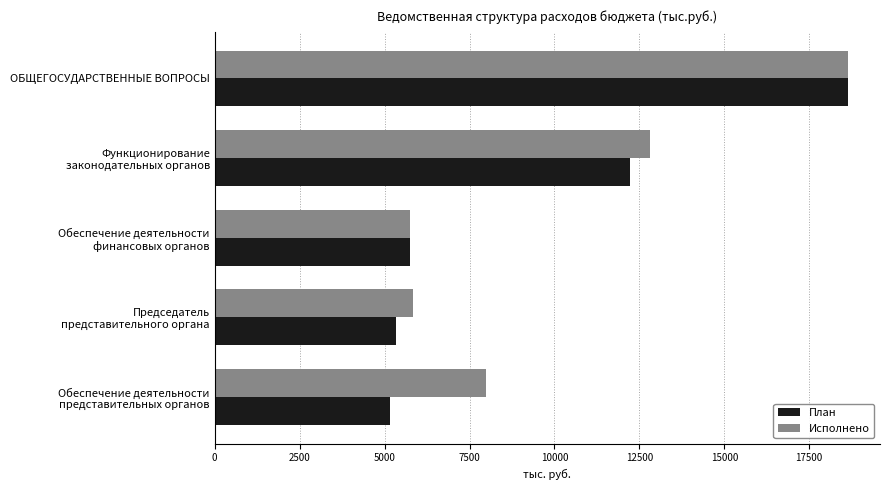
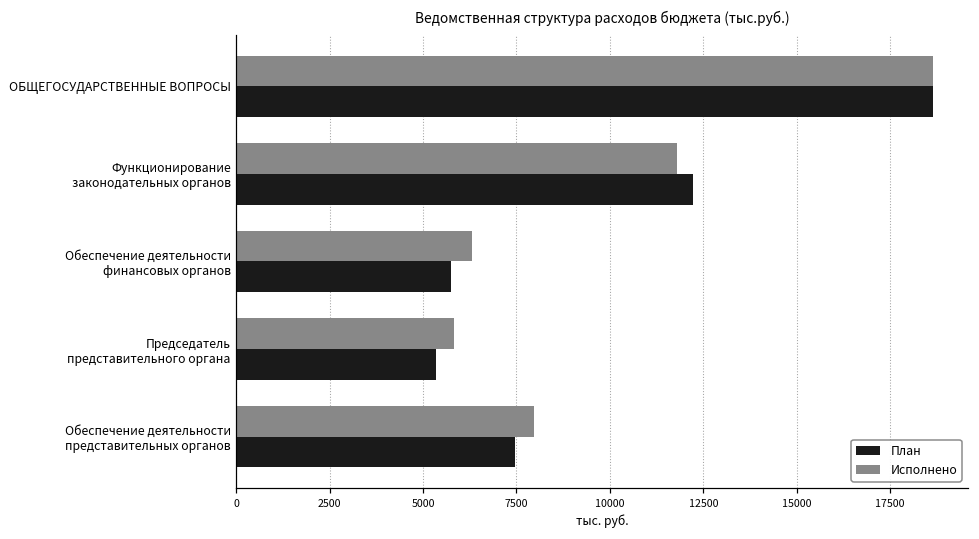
  {
    "План": {
      "ОБЩЕГОСУДАРСТВЕННЫЕ ВОПРОСЫ": 18700,
      "Функционирование законодательных органов": 12200,
      "Обеспечение деятельности финансовых органов": 5800,
      "Председатель представительного органа": 5300,
-     "Обеспечение деятельности представительных органов": 5100
+     "Обеспечение деятельности представительных органов": 7500
    },
    "Исполнено": {
      "ОБЩЕГОСУДАРСТВЕННЫЕ ВОПРОСЫ": 18600,
-     "Функционирование законодательных органов": 12800,
-     "Обеспечение деятельности финансовых органов": 5800,
+     "Функционирование законодательных органов": 11800,
+     "Обеспечение деятельности финансовых органов": 6300,
      "Председатель представительного органа": 5800,
      "Обеспечение деятельности представительных органов": 8000
    }
  }
